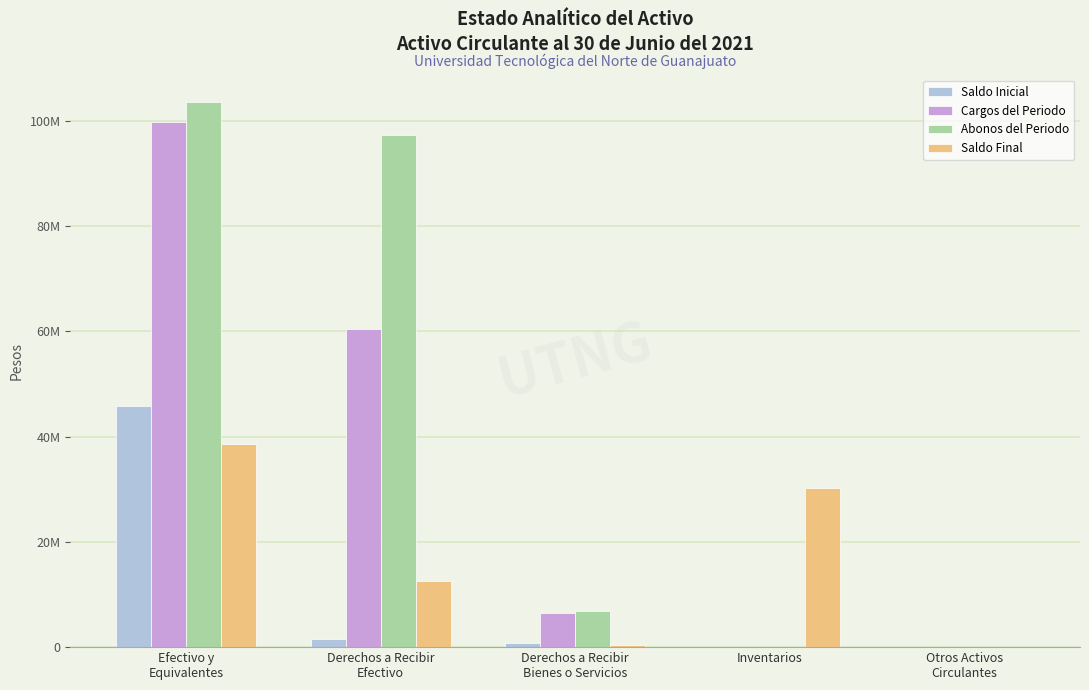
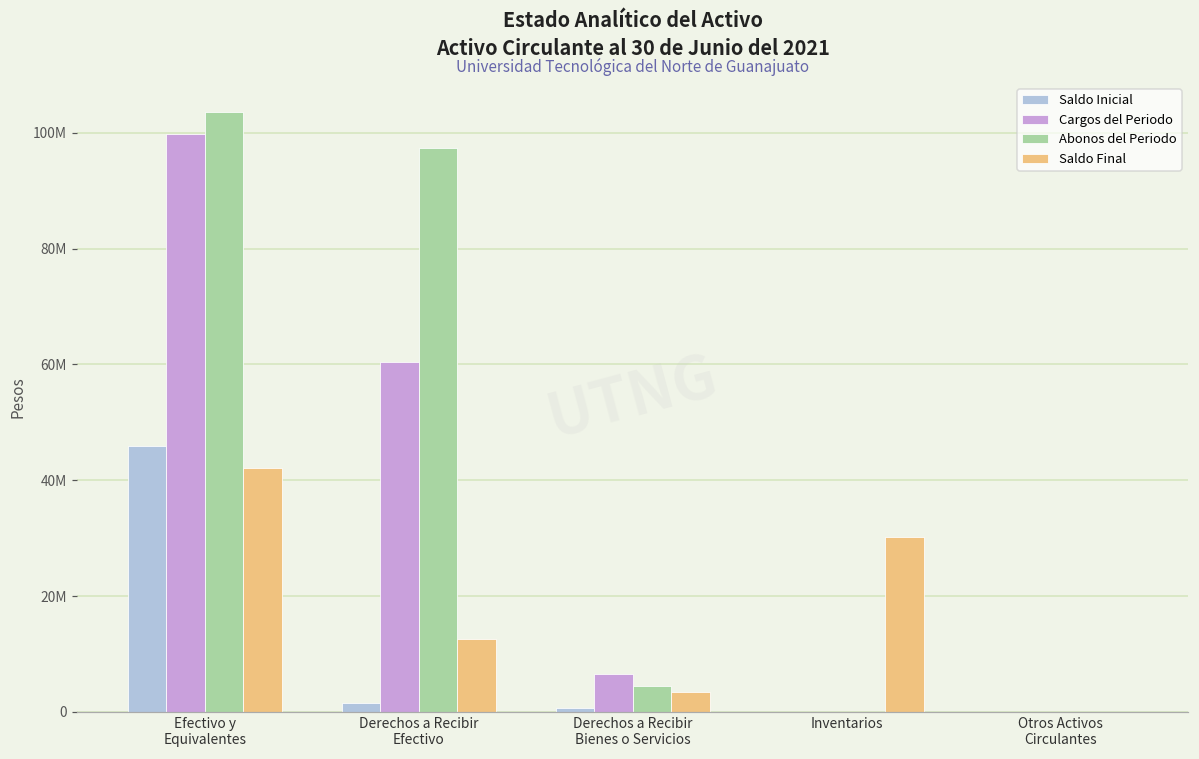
  {
    "Abonos del Periodo": {
      "Efectivo y Equivalentes": 103000000,
      "Derechos a Recibir Efectivo": 97000000,
-     "Derechos a Recibir Bienes o Servicios": 7000000,
+     "Derechos a Recibir Bienes o Servicios": 5000000,
      "Otros Activos Circulantes": 0
    },
    "Saldo Final": {
-     "Efectivo y Equivalentes": 39000000,
+     "Efectivo y Equivalentes": 42000000,
      "Derechos a Recibir Efectivo": 13000000,
-     "Derechos a Recibir Bienes o Servicios": 0,
+     "Derechos a Recibir Bienes o Servicios": 3000000,
      "Inventarios": 30000000
    }
  }
